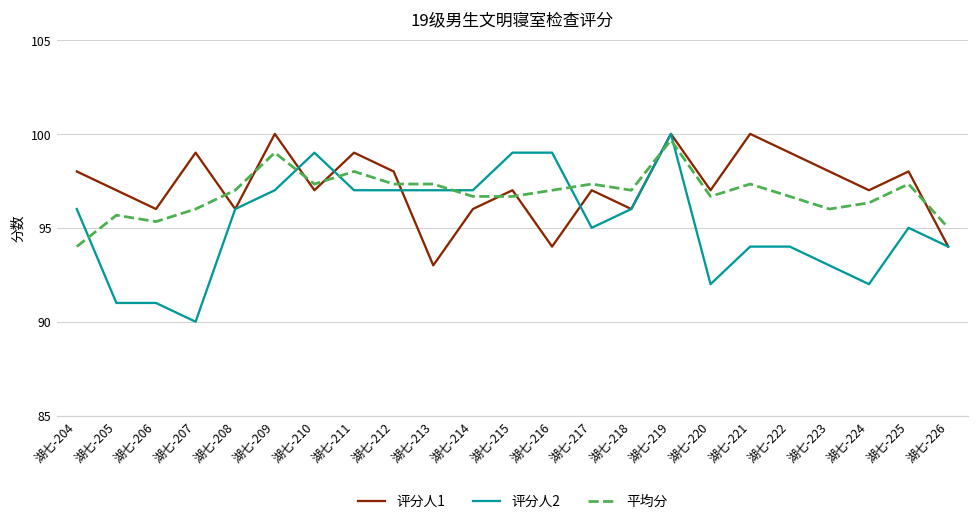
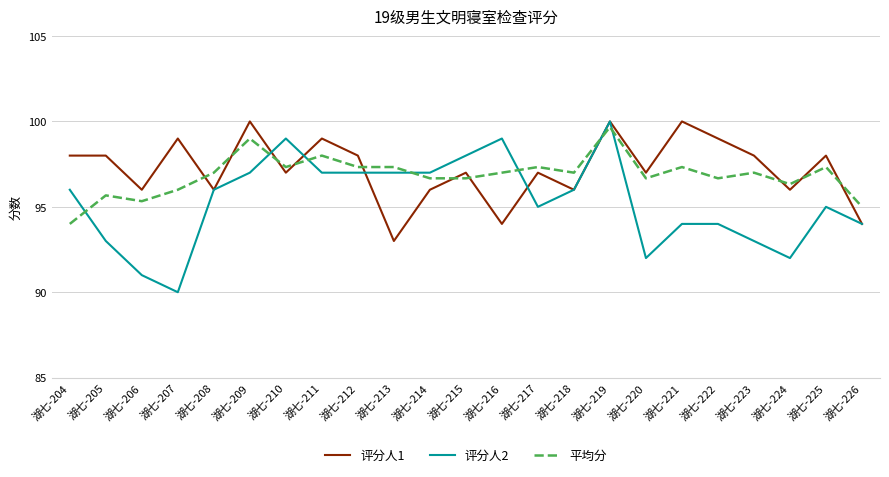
  {
    "评分人1": {
      "湖七-204": 98,
-     "湖七-205": 97,
+     "湖七-205": 98,
      "湖七-206": 96,
      "湖七-207": 99,
      "湖七-209": 100,
      "湖七-210": 97,
      "湖七-211": 99,
      "湖七-212": 98,
      "湖七-213": 93,
      "湖七-214": 96,
      "湖七-215": 97,
      "湖七-216": 94,
      "湖七-217": 97,
      "湖七-220": 97,
      "湖七-221": 100,
      "湖七-222": 99,
      "湖七-223": 98,
-     "湖七-224": 97,
+     "湖七-224": 96,
      "湖七-225": 98
    },
    "评分人2": {
      "湖七-204": 96,
-     "湖七-205": 91,
+     "湖七-205": 93,
      "湖七-206": 91,
      "湖七-207": 90,
      "湖七-209": 97,
      "湖七-210": 99,
      "湖七-211": 97,
      "湖七-212": 97,
      "湖七-213": 97,
      "湖七-214": 97,
-     "湖七-215": 99,
+     "湖七-215": 98,
      "湖七-216": 99,
      "湖七-217": 95,
      "湖七-220": 92,
      "湖七-221": 94,
      "湖七-222": 94,
      "湖七-223": 93,
      "湖七-224": 92,
      "湖七-225": 95
    },
    "平均分": {
      "湖七-204": 94,
      "湖七-205": 95.7,
      "湖七-206": 95.3,
      "湖七-207": 96,
      "湖七-208": 97,
      "湖七-209": 99,
      "湖七-210": 97.3,
      "湖七-211": 98,
      "湖七-212": 97.3,
      "湖七-213": 97.3,
      "湖七-214": 96.7,
      "湖七-215": 96.7,
      "湖七-216": 97,
      "湖七-217": 97.3,
      "湖七-218": 97,
      "湖七-219": 99.7,
      "湖七-220": 96.7,
      "湖七-221": 97.3,
      "湖七-222": 96.7,
-     "湖七-223": 96,
+     "湖七-223": 97,
      "湖七-224": 96.3,
      "湖七-225": 97.3,
      "湖七-226": 95
    }
  }
